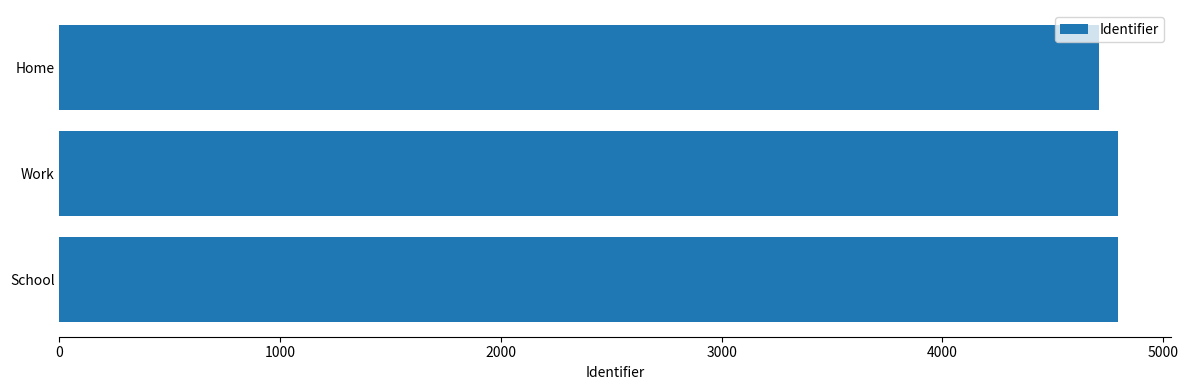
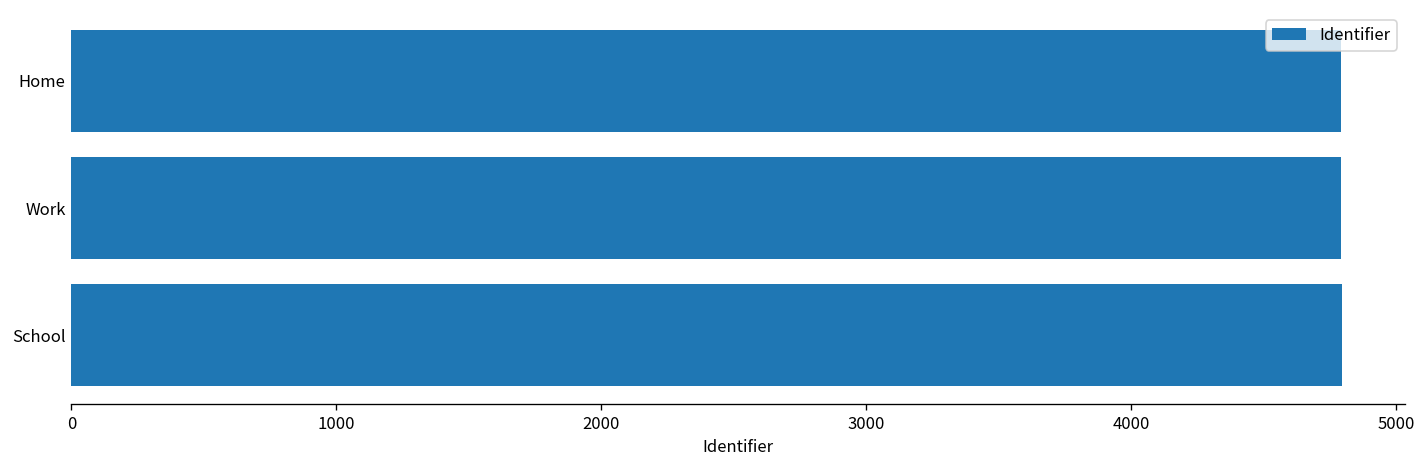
  {
-   "Home": 4710,
+   "Home": 4790,
    "Work": 4790,
    "School": 4800
  }
